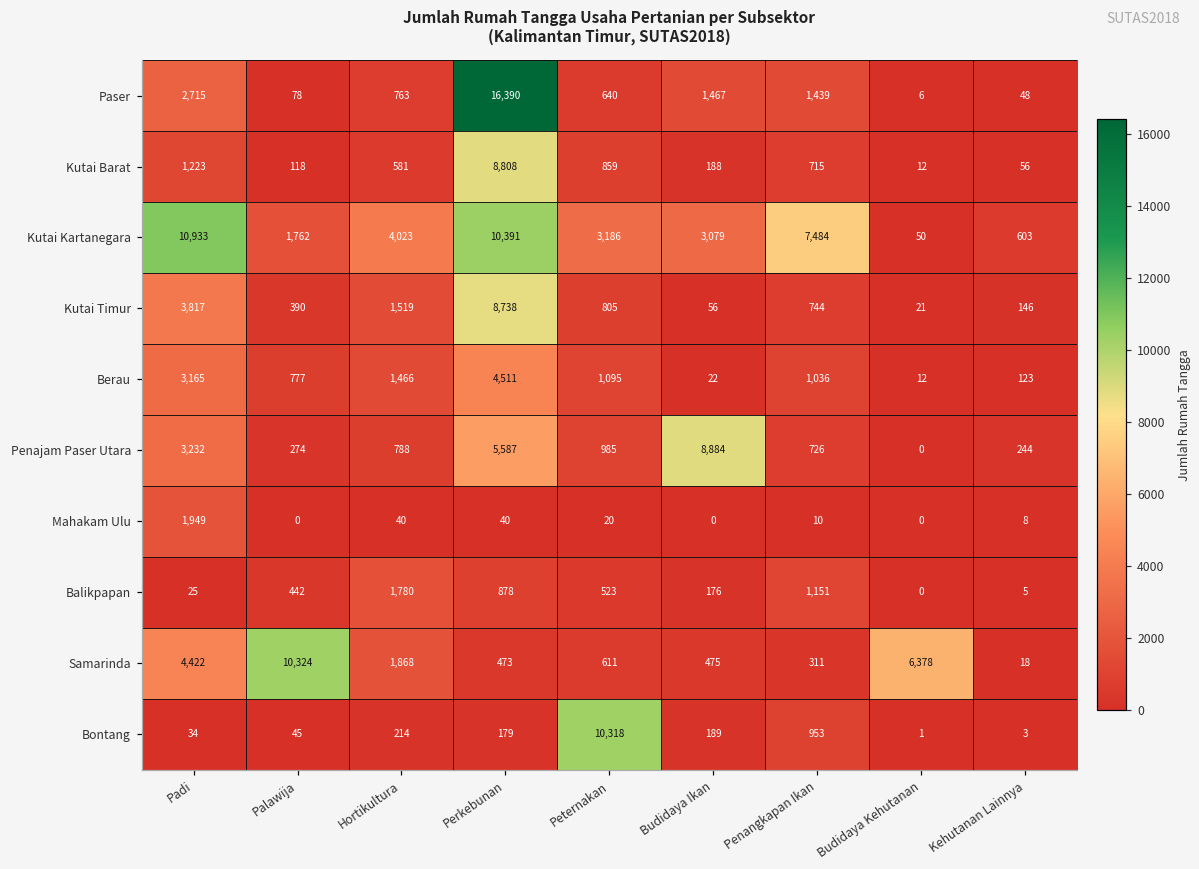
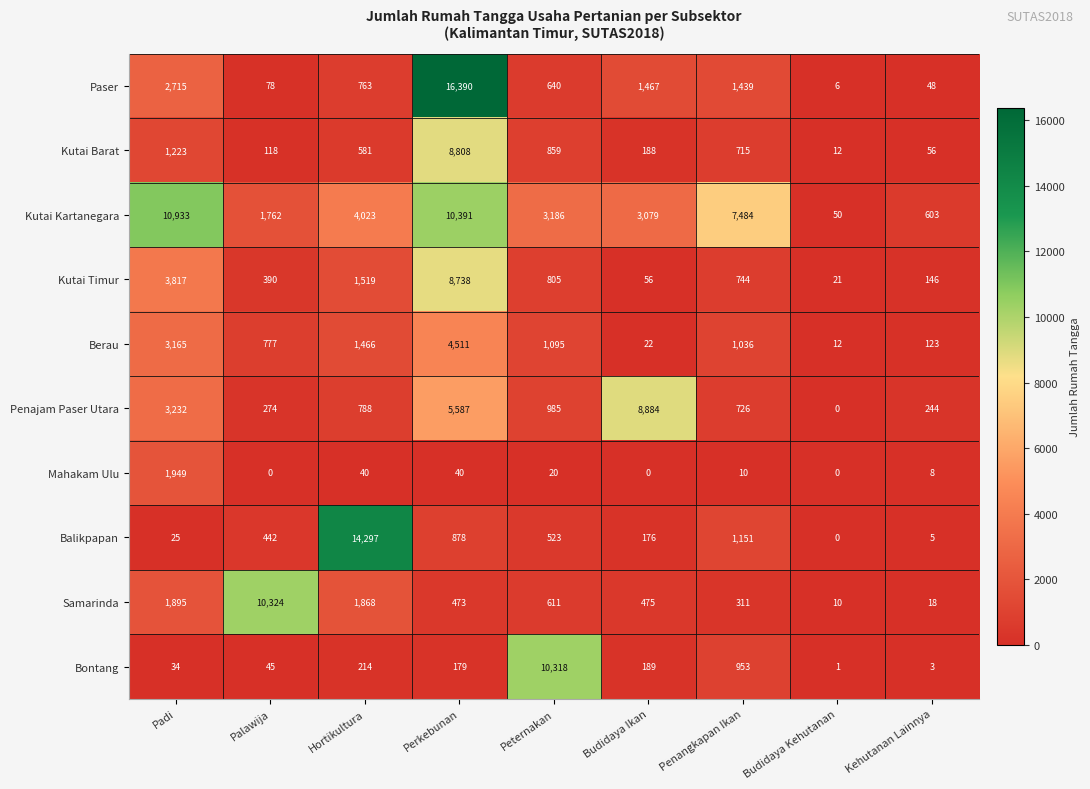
  {
    "Paser": {
      "Padi": "2,715",
      "Palawija": "78",
      "Hortikultura": "763",
      "Perkebunan": "16,390",
      "Peternakan": "640",
      "Budidaya Ikan": "1,467",
      "Penangkapan Ikan": "1,439",
      "Budidaya Kehutanan": "6",
      "Kehutanan Lainnya": "48"
    },
    "Kutai Barat": {
      "Padi": "1,223",
      "Palawija": "118",
      "Hortikultura": "581",
      "Perkebunan": "8,808",
      "Peternakan": "859",
      "Budidaya Ikan": "188",
      "Penangkapan Ikan": "715",
      "Budidaya Kehutanan": "12",
      "Kehutanan Lainnya": "56"
    },
    "Kutai Kartanegara": {
      "Padi": "10,933",
      "Palawija": "1,762",
      "Hortikultura": "4,023",
      "Perkebunan": "10,391",
      "Peternakan": "3,186",
      "Budidaya Ikan": "3,079",
      "Penangkapan Ikan": "7,484",
      "Budidaya Kehutanan": "50",
      "Kehutanan Lainnya": "603"
    },
    "Kutai Timur": {
      "Padi": "3,817",
      "Palawija": "390",
      "Hortikultura": "1,519",
      "Perkebunan": "8,738",
      "Peternakan": "805",
      "Budidaya Ikan": "56",
      "Penangkapan Ikan": "744",
      "Budidaya Kehutanan": "21",
      "Kehutanan Lainnya": "146"
    },
    "Berau": {
      "Padi": "3,165",
      "Palawija": "777",
      "Hortikultura": "1,466",
      "Perkebunan": "4,511",
      "Peternakan": "1,095",
      "Budidaya Ikan": "22",
      "Penangkapan Ikan": "1,036",
      "Budidaya Kehutanan": "12",
      "Kehutanan Lainnya": "123"
    },
    "Penajam Paser Utara": {
      "Padi": "3,232",
      "Palawija": "274",
      "Hortikultura": "788",
      "Perkebunan": "5,587",
      "Peternakan": "985",
      "Budidaya Ikan": "8,884",
      "Penangkapan Ikan": "726",
      "Budidaya Kehutanan": "0",
      "Kehutanan Lainnya": "244"
    },
    "Mahakam Ulu": {
      "Padi": "1,949",
      "Palawija": "0",
      "Hortikultura": "40",
      "Perkebunan": "40",
      "Peternakan": "20",
      "Budidaya Ikan": "0",
      "Penangkapan Ikan": "10",
      "Budidaya Kehutanan": "0",
      "Kehutanan Lainnya": "8"
    },
    "Balikpapan": {
      "Padi": "25",
      "Palawija": "442",
-     "Hortikultura": "1,780",
+     "Hortikultura": "14,297",
      "Perkebunan": "878",
      "Peternakan": "523",
      "Budidaya Ikan": "176",
      "Penangkapan Ikan": "1,151",
      "Budidaya Kehutanan": "0",
      "Kehutanan Lainnya": "5"
    },
    "Samarinda": {
-     "Padi": "4,422",
+     "Padi": "1,895",
      "Palawija": "10,324",
      "Hortikultura": "1,868",
      "Perkebunan": "473",
      "Peternakan": "611",
      "Budidaya Ikan": "475",
      "Penangkapan Ikan": "311",
-     "Budidaya Kehutanan": "6,378",
+     "Budidaya Kehutanan": "10",
      "Kehutanan Lainnya": "18"
    },
    "Bontang": {
      "Padi": "34",
      "Palawija": "45",
      "Hortikultura": "214",
      "Perkebunan": "179",
      "Peternakan": "10,318",
      "Budidaya Ikan": "189",
      "Penangkapan Ikan": "953",
      "Budidaya Kehutanan": "1",
      "Kehutanan Lainnya": "3"
    }
  }
